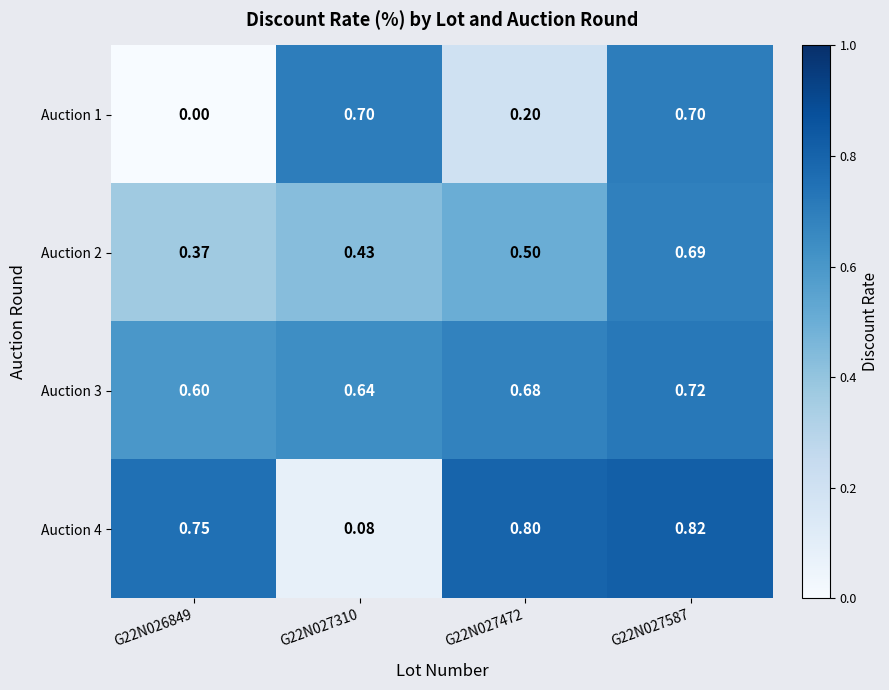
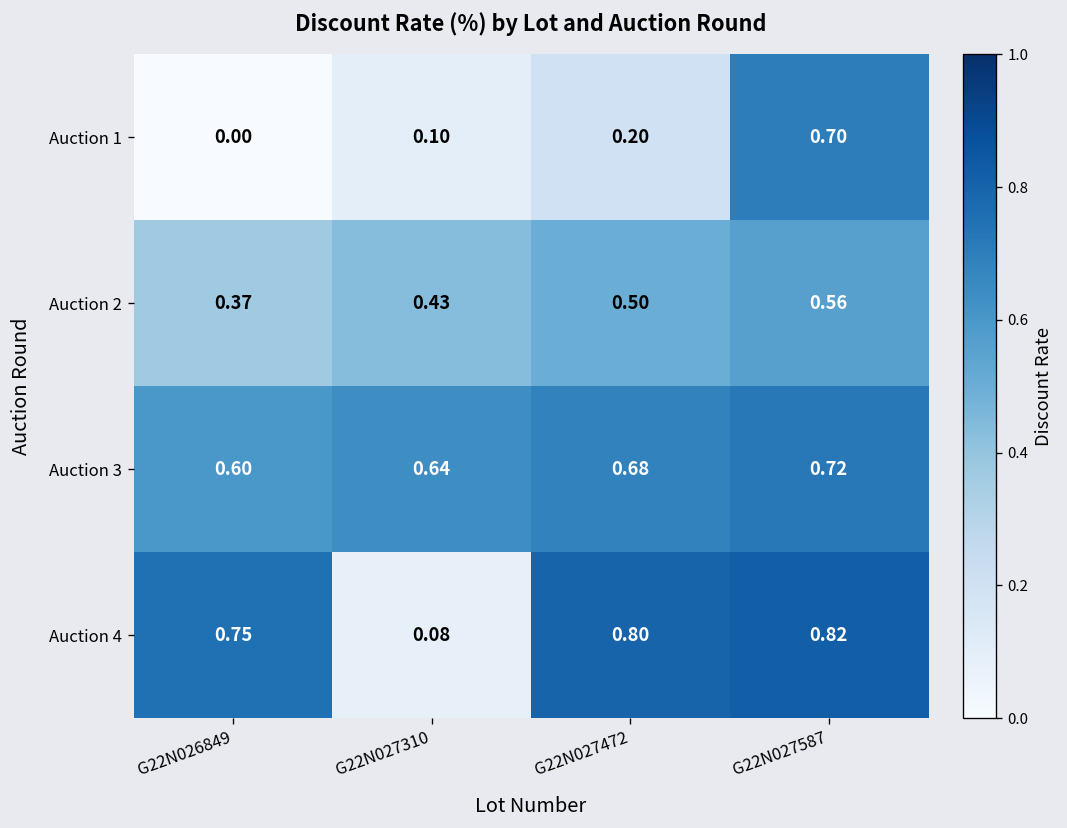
  {
    "Auction 1": {
      "G22N026849": 0.00,
-     "G22N027310": 0.70,
+     "G22N027310": 0.10,
      "G22N027472": 0.20,
      "G22N027587": 0.70
    },
    "Auction 2": {
      "G22N026849": 0.37,
      "G22N027310": 0.43,
      "G22N027472": 0.50,
-     "G22N027587": 0.69
+     "G22N027587": 0.56
    },
    "Auction 3": {
      "G22N026849": 0.60,
      "G22N027310": 0.64,
      "G22N027472": 0.68,
      "G22N027587": 0.72
    },
    "Auction 4": {
      "G22N026849": 0.75,
      "G22N027310": 0.08,
      "G22N027472": 0.80,
      "G22N027587": 0.82
    }
  }
